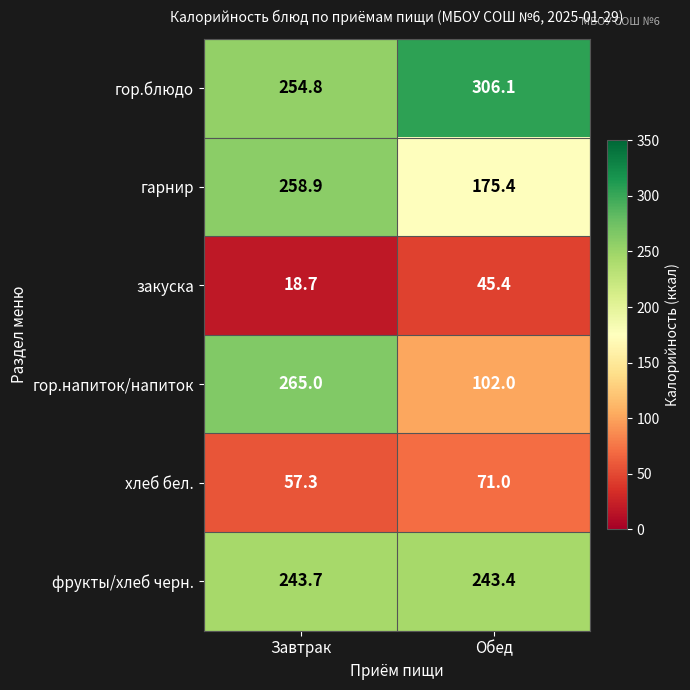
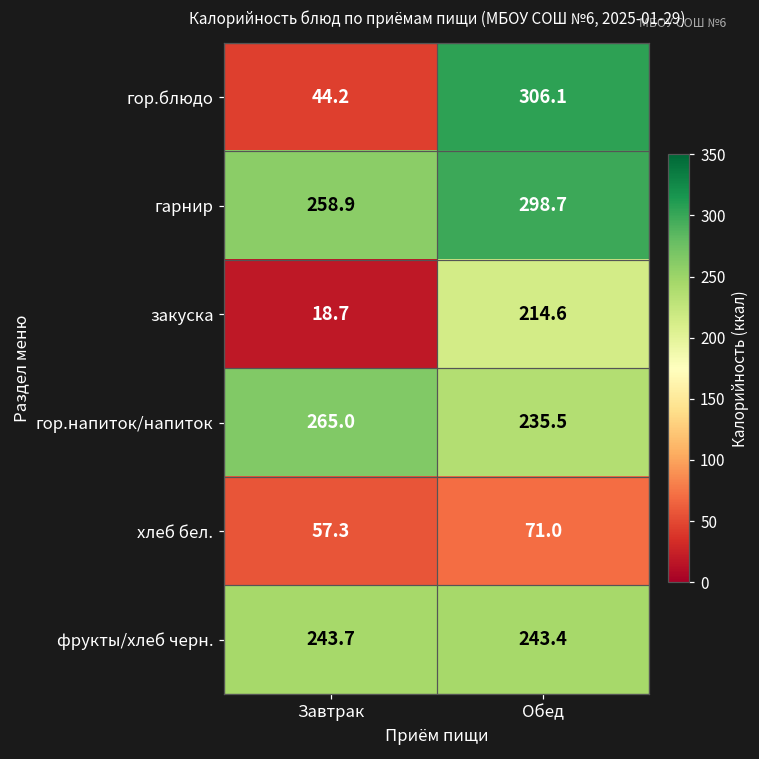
  {
    "гор.блюдо": {
-     "Завтрак": 254.8,
+     "Завтрак": 44.2,
      "Обед": 306.1
    },
    "гарнир": {
      "Завтрак": 258.9,
-     "Обед": 175.4
+     "Обед": 298.7
    },
    "закуска": {
      "Завтрак": 18.7,
-     "Обед": 45.4
+     "Обед": 214.6
    },
    "гор.напиток/напиток": {
      "Завтрак": 265.0,
-     "Обед": 102.0
+     "Обед": 235.5
    },
    "хлеб бел.": {
      "Завтрак": 57.3,
      "Обед": 71.0
    },
    "фрукты/хлеб черн.": {
      "Завтрак": 243.7,
      "Обед": 243.4
    }
  }
